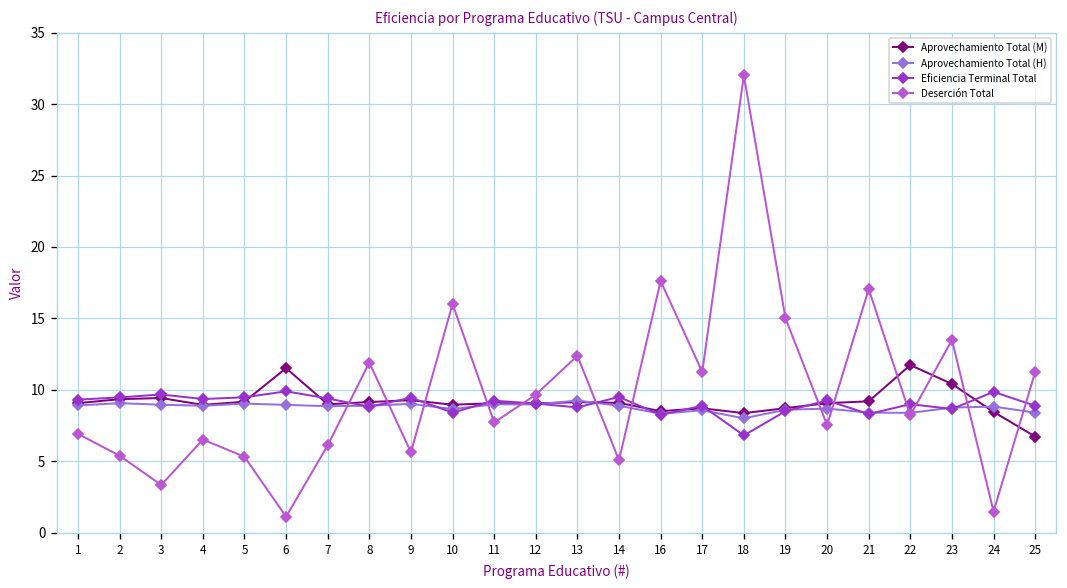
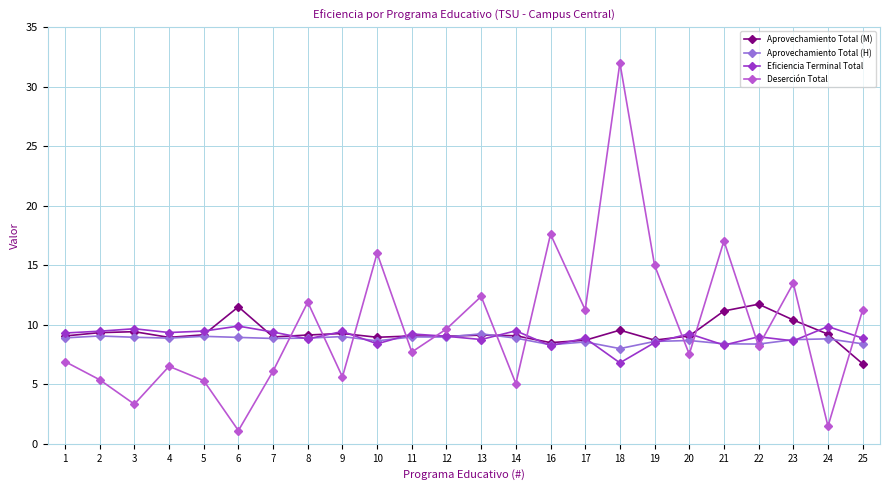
  {
    "Aprovechamiento Total (M)": {
      "3": 9.4,
      "6": 11.5,
      "8": 9.1,
      "10": 9.0,
-     "18": 8.4,
-     "21": 9.2,
+     "18": 9.6,
+     "21": 11.2,
      "22": 11.7,
      "23": 10.4,
-     "24": 8.5,
+     "24": 9.2,
      "25": 6.7
    }
  }
